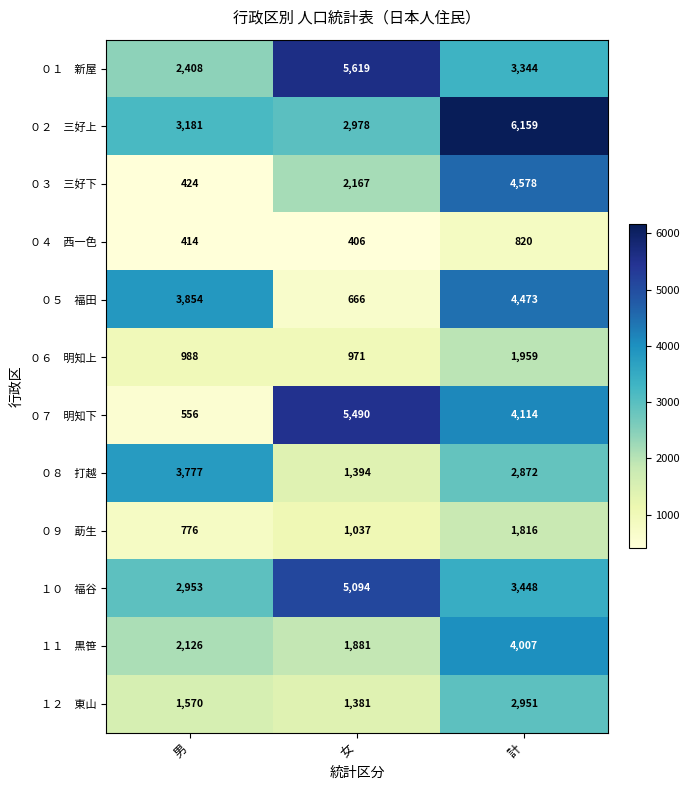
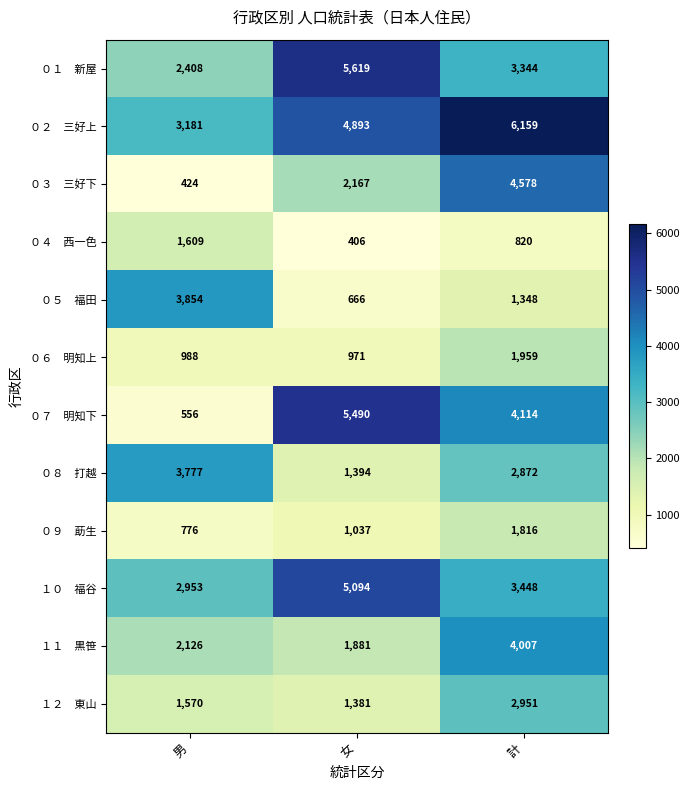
  {
    "０１ 新屋": {
      "男": "2,408",
      "女": "5,619",
      "計": "3,344"
    },
    "０２ 三好上": {
      "男": "3,181",
-     "女": "2,978",
+     "女": "4,893",
      "計": "6,159"
    },
    "０３ 三好下": {
      "男": "424",
      "女": "2,167",
      "計": "4,578"
    },
    "０４ 西一色": {
-     "男": "414",
+     "男": "1,609",
      "女": "406",
      "計": "820"
    },
    "０５ 福田": {
      "男": "3,854",
      "女": "666",
-     "計": "4,473"
+     "計": "1,348"
    },
    "０６ 明知上": {
      "男": "988",
      "女": "971",
      "計": "1,959"
    },
    "０７ 明知下": {
      "男": "556",
      "女": "5,490",
      "計": "4,114"
    },
    "０８ 打越": {
      "男": "3,777",
      "女": "1,394",
      "計": "2,872"
    },
    "０９ 莇生": {
      "男": "776",
      "女": "1,037",
      "計": "1,816"
    },
    "１０ 福谷": {
      "男": "2,953",
      "女": "5,094",
      "計": "3,448"
    },
    "１１ 黒笹": {
      "男": "2,126",
      "女": "1,881",
      "計": "4,007"
    },
    "１２ 東山": {
      "男": "1,570",
      "女": "1,381",
      "計": "2,951"
    }
  }
